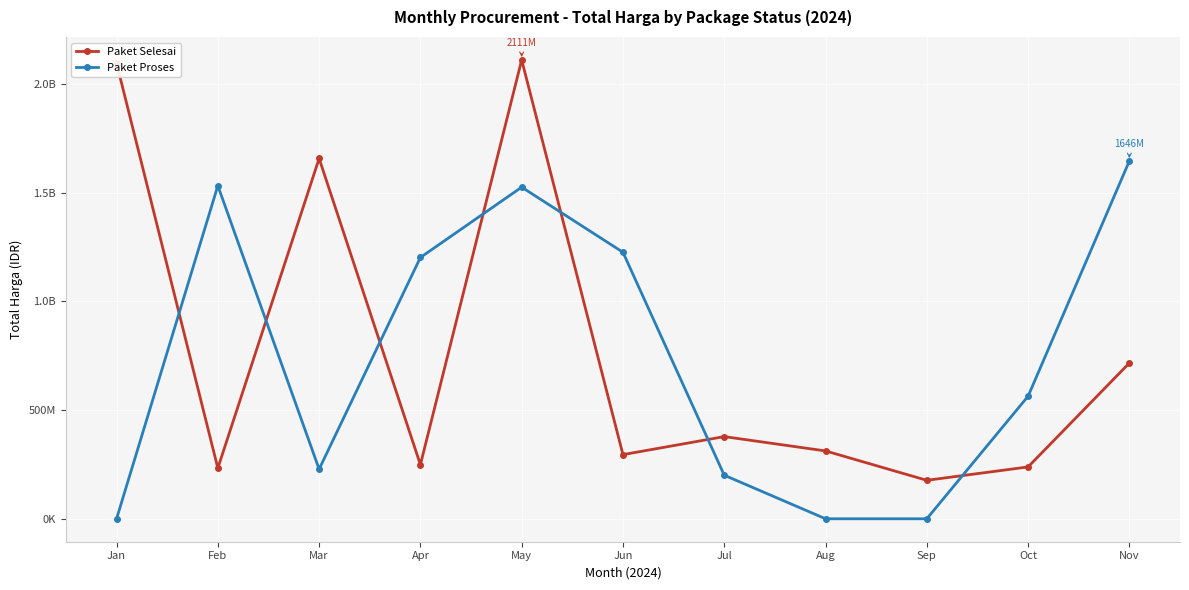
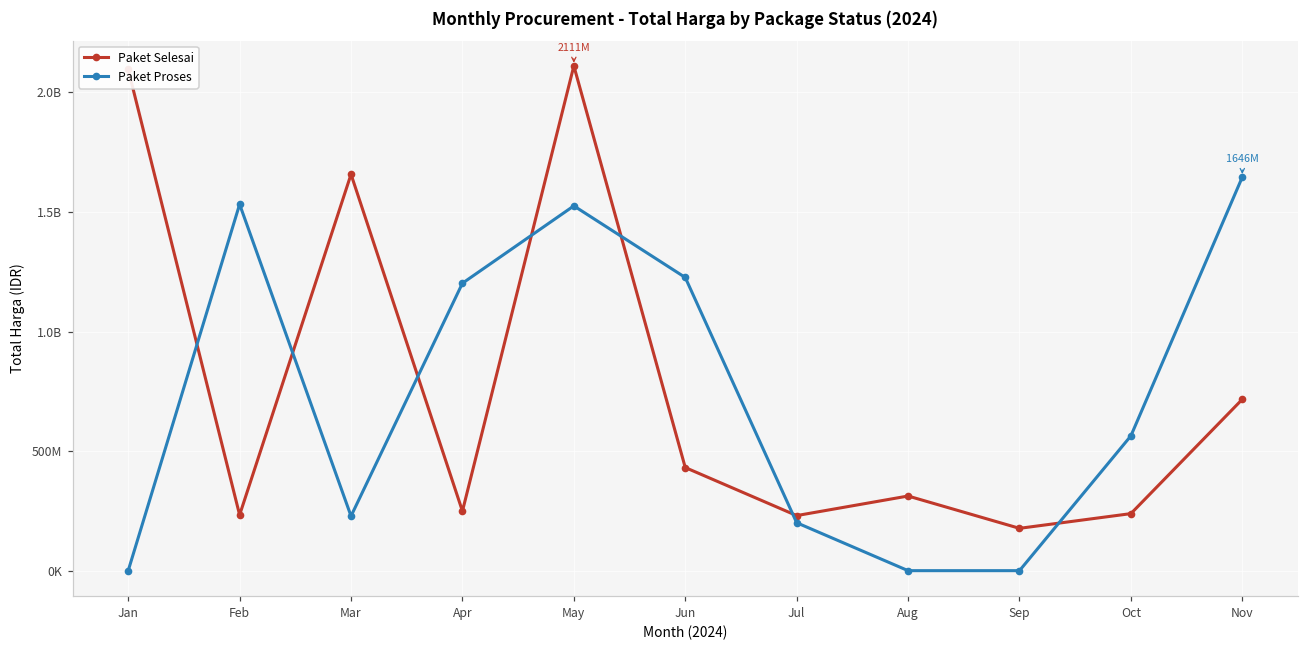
  {
    "Paket Selesai": {
      "Feb": "230000000",
      "Mar": "1660000000",
      "Apr": "250000000",
-     "Jun": "300000000",
-     "Jul": "380000000",
+     "Jun": "430000000",
+     "Jul": "230000000",
      "Aug": "310000000",
      "Sep": "180000000",
      "Oct": "240000000",
      "Nov": "720000000"
    },
    "Paket Proses": {
      "Nov": "1646M"
    }
  }
